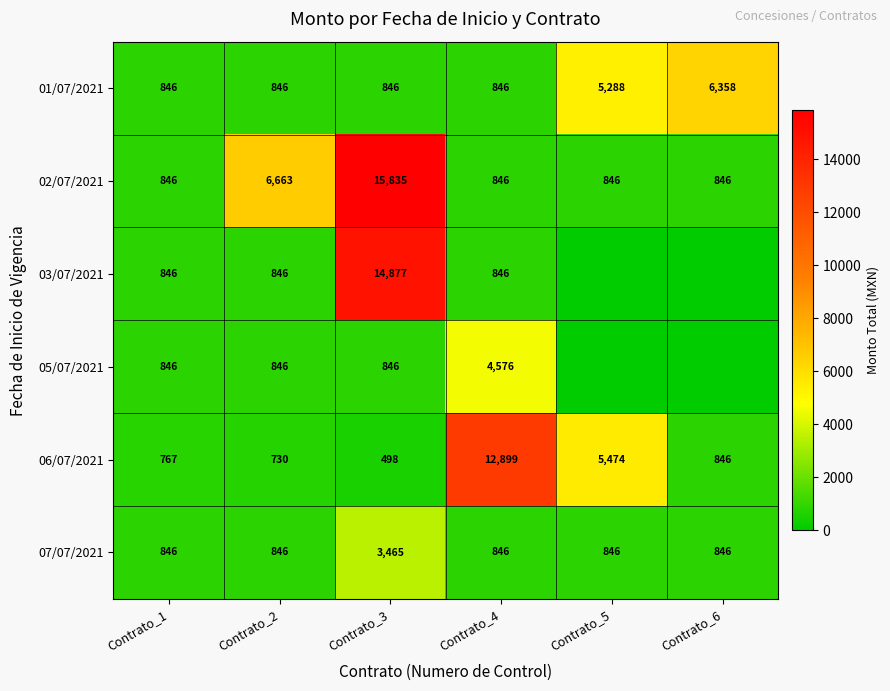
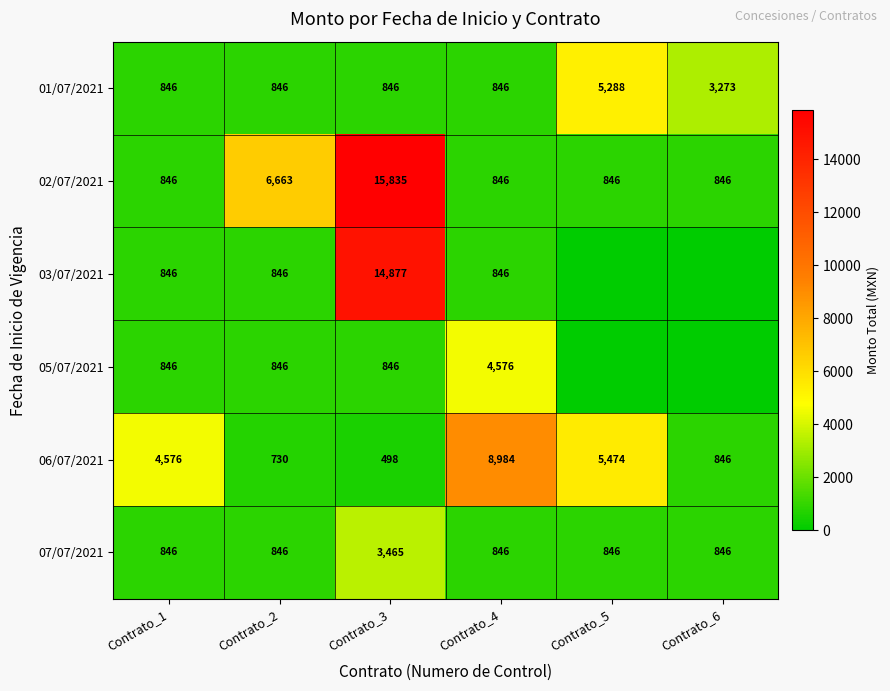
  {
    "01/07/2021": {
      "Contrato_1": "846",
      "Contrato_2": "846",
      "Contrato_3": "846",
      "Contrato_4": "846",
      "Contrato_5": "5,288",
-     "Contrato_6": "6,358"
+     "Contrato_6": "3,273"
    },
    "02/07/2021": {
      "Contrato_1": "846",
      "Contrato_2": "6,663",
      "Contrato_3": "15,835",
      "Contrato_4": "846",
      "Contrato_5": "846",
      "Contrato_6": "846"
    },
    "03/07/2021": {
      "Contrato_1": "846",
      "Contrato_2": "846",
      "Contrato_3": "14,877",
      "Contrato_4": "846"
    },
    "05/07/2021": {
      "Contrato_1": "846",
      "Contrato_2": "846",
      "Contrato_3": "846",
      "Contrato_4": "4,576"
    },
    "06/07/2021": {
-     "Contrato_1": "767",
+     "Contrato_1": "4,576",
      "Contrato_2": "730",
      "Contrato_3": "498",
-     "Contrato_4": "12,899",
+     "Contrato_4": "8,984",
      "Contrato_5": "5,474",
      "Contrato_6": "846"
    },
    "07/07/2021": {
      "Contrato_1": "846",
      "Contrato_2": "846",
      "Contrato_3": "3,465",
      "Contrato_4": "846",
      "Contrato_5": "846",
      "Contrato_6": "846"
    }
  }
